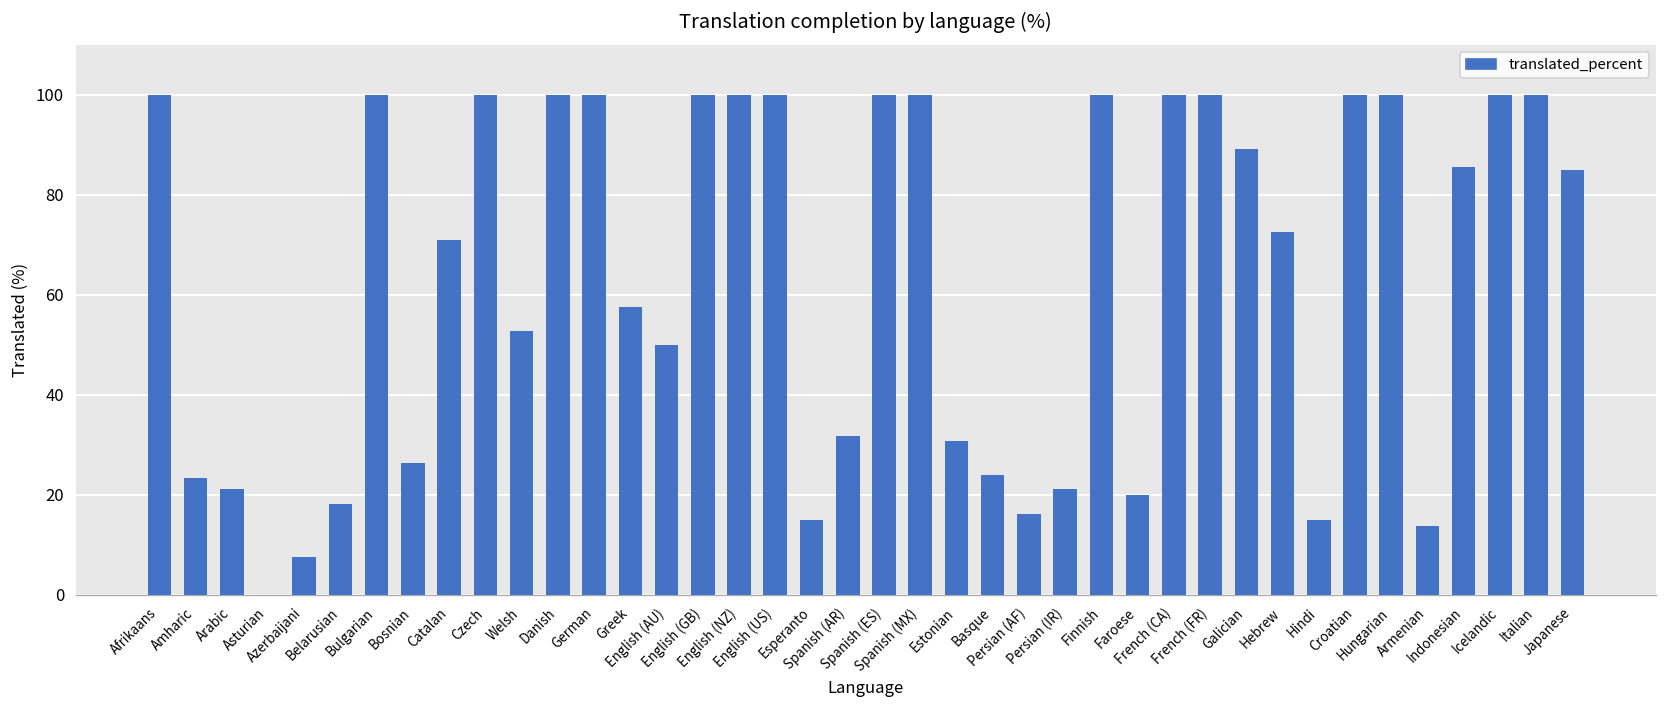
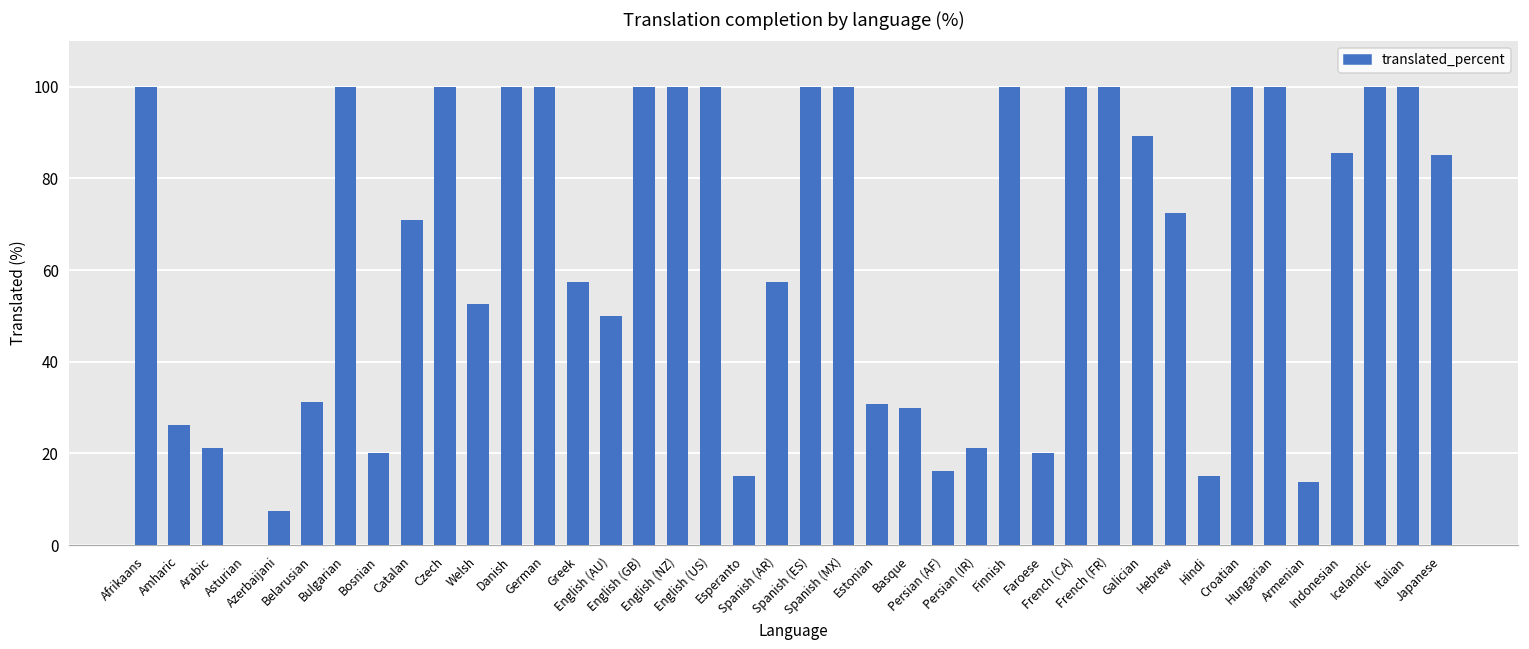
  {
    "Afrikaans": 100,
-   "Amharic": 23,
+   "Amharic": 26,
    "Arabic": 21,
    "Asturian": 0,
    "Azerbaijani": 8,
-   "Belarusian": 18,
+   "Belarusian": 31,
    "Bulgarian": 100,
-   "Bosnian": 26,
+   "Bosnian": 20,
    "Catalan": 71,
    "Czech": 100,
    "Welsh": 53,
    "Danish": 100,
    "German": 100,
    "Greek": 58,
    "English (AU)": 50,
    "English (GB)": 100,
    "English (NZ)": 100,
    "English (US)": 100,
    "Esperanto": 15,
-   "Spanish (AR)": 32,
+   "Spanish (AR)": 58,
    "Spanish (ES)": 100,
    "Spanish (MX)": 100,
    "Estonian": 31,
-   "Basque": 24,
+   "Basque": 30,
    "Persian (AF)": 16,
    "Persian (IR)": 21,
    "Finnish": 100,
    "Faroese": 20,
    "French (CA)": 100,
    "French (FR)": 100,
    "Galician": 89,
    "Hebrew": 73,
    "Hindi": 15,
    "Croatian": 100,
    "Hungarian": 100,
    "Armenian": 14,
    "Indonesian": 86,
    "Icelandic": 100,
    "Italian": 100,
    "Japanese": 85
  }
